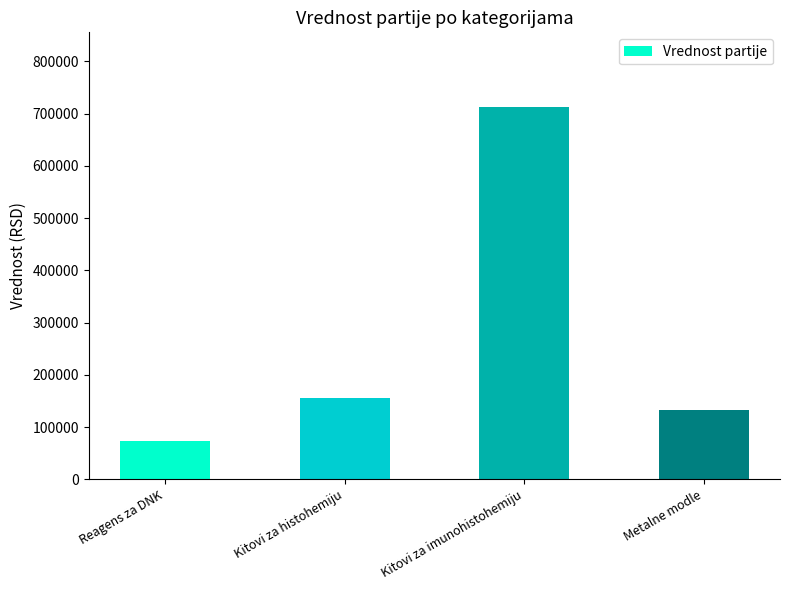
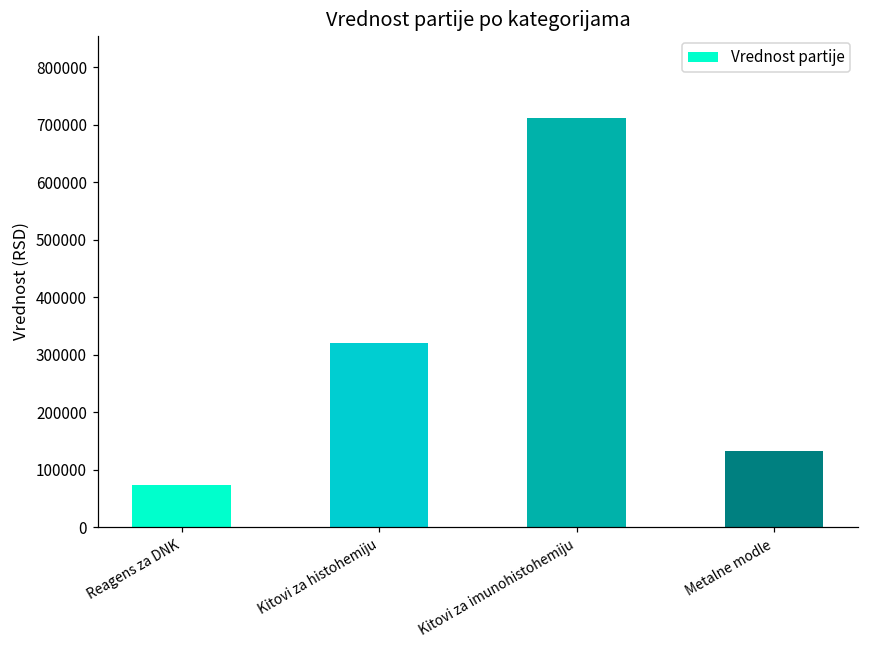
  {
    "Reagens za DNK": 70000,
-   "Kitovi za histohemiju": 150000,
+   "Kitovi za histohemiju": 320000,
    "Kitovi za imunohistohemiju": 710000,
    "Metalne modle": 130000
  }
